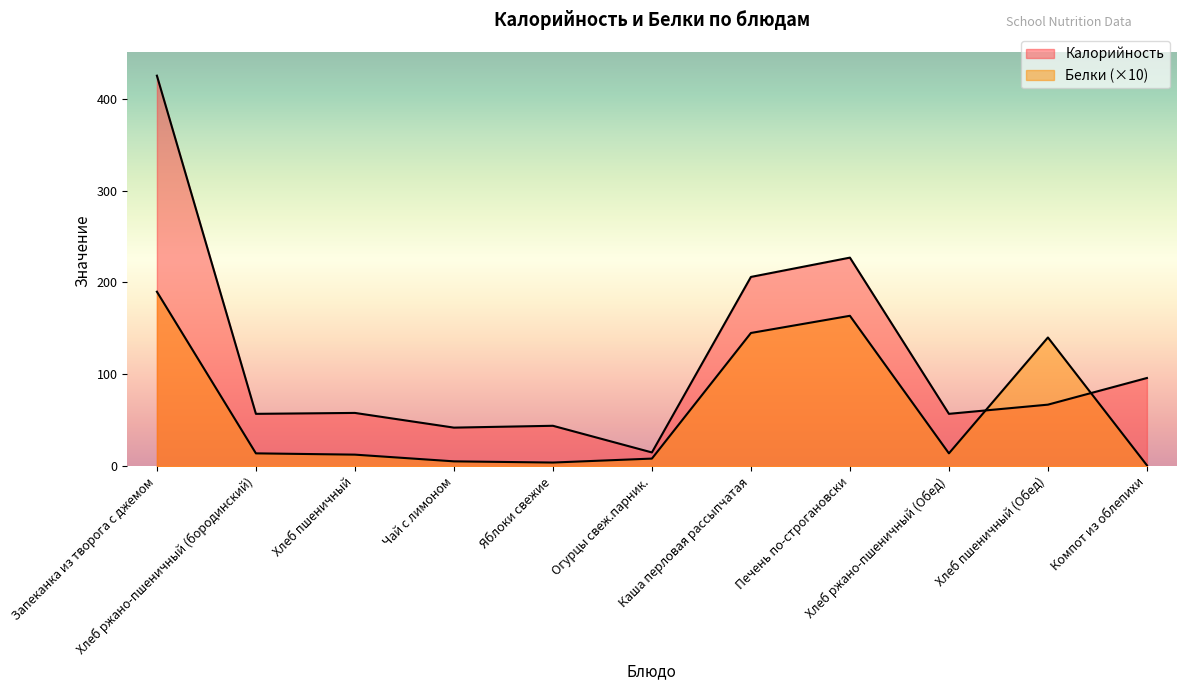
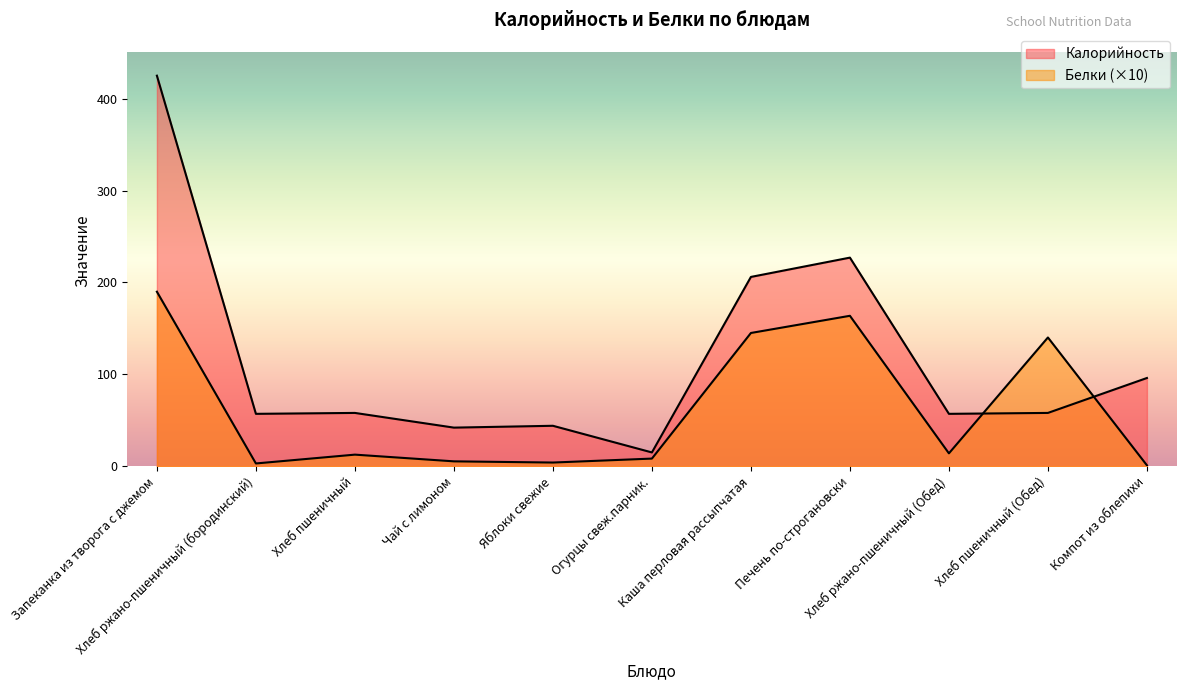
  {
    "Калорийность": {
      "Запеканка из творога с джемом": 430,
      "Хлеб ржано-пшеничный (бородинский)": 60,
      "Хлеб пшеничный": 60,
      "Чай с лимоном": 40,
      "Яблоки свежие": 40,
      "Огурцы свеж.парник.": 20,
      "Каша перловая рассыпчатая": 210,
      "Печень по-строгановски": 230,
      "Хлеб ржано-пшеничный (Обед)": 60,
-     "Хлеб пшеничный (Обед)": 70,
+     "Хлеб пшеничный (Обед)": 60,
      "Компот из облепихи": 100
    },
    "Белки (×10)": {
      "Запеканка из творога с джемом": 190,
-     "Хлеб ржано-пшеничный (бородинский)": 10,
+     "Хлеб ржано-пшеничный (бородинский)": 0,
      "Хлеб пшеничный": 10,
      "Чай с лимоном": 10,
      "Яблоки свежие": 0,
      "Огурцы свеж.парник.": 10,
      "Каша перловая рассыпчатая": 150,
      "Печень по-строгановски": 160,
      "Хлеб ржано-пшеничный (Обед)": 10,
      "Хлеб пшеничный (Обед)": 140,
      "Компот из облепихи": 0
    }
  }
